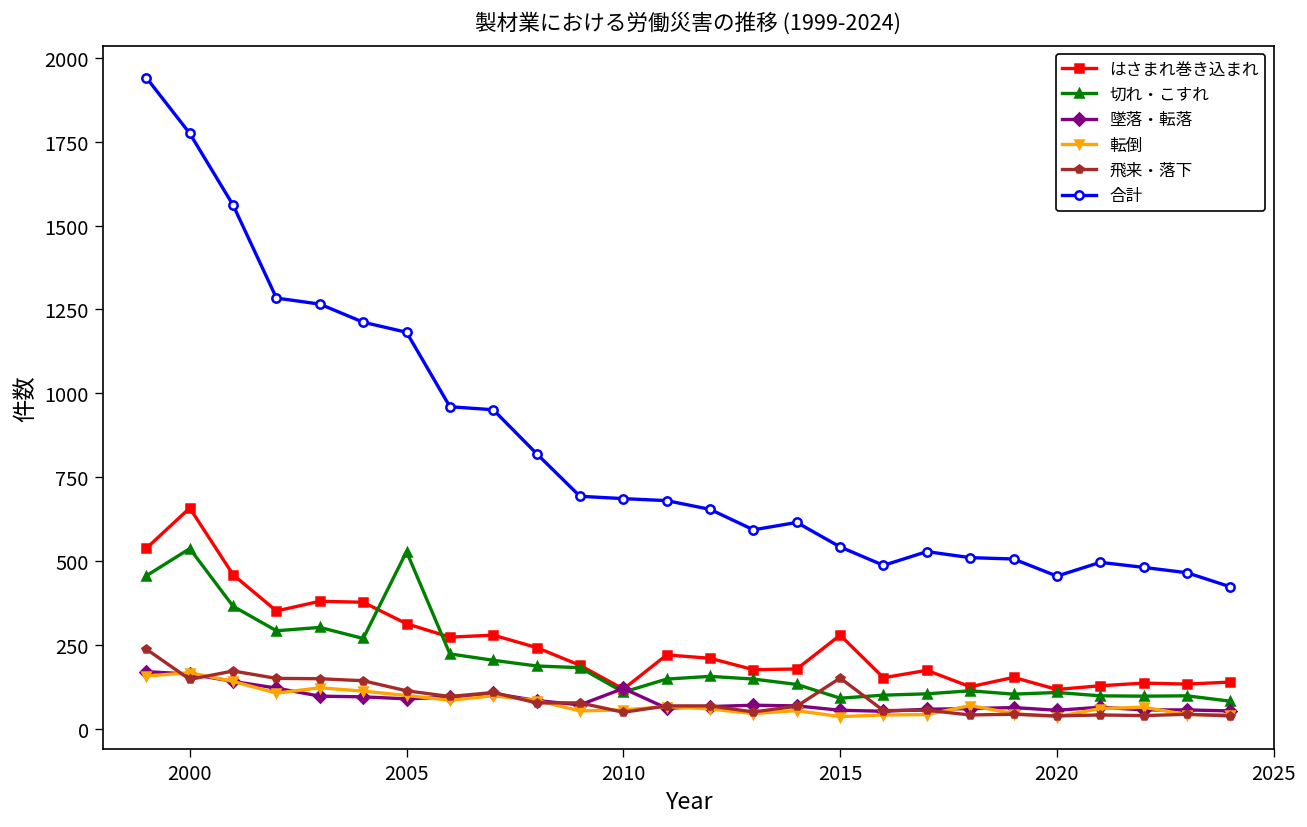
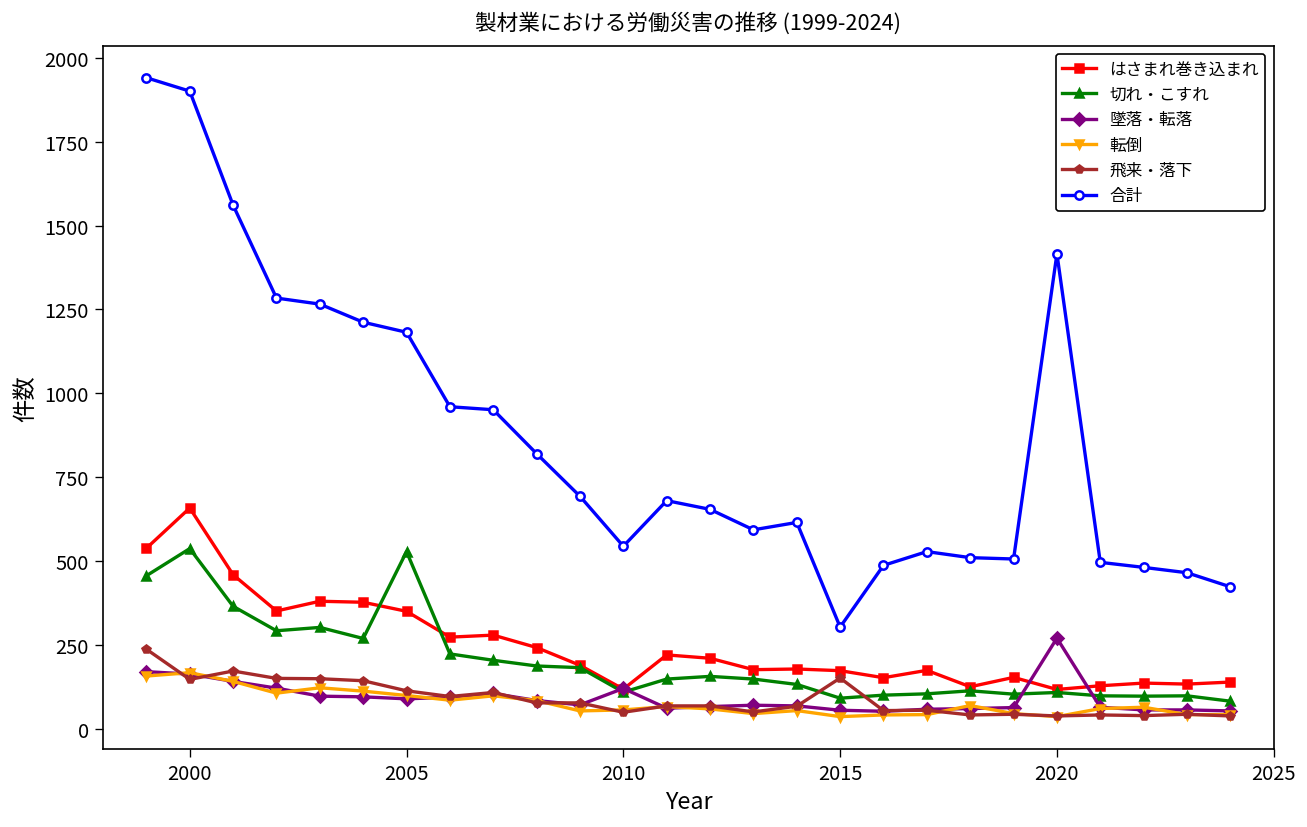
  {
    "はさまれ巻き込まれ": {
      "2000": 660,
-     "2005": 310,
-     "2015": 280
+     "2005": 350,
+     "2015": 170
    },
    "切れ・こすれ": {
      "2000": 540,
      "2005": 530,
      "2015": 90
    },
    "墜落・転落": {
      "2005": 90,
      "2015": 60,
-     "2020": 60
+     "2020": 270
    },
    "転倒": {
      "2005": 100,
      "2015": 40
    },
    "飛来・落下": {
      "2000": 150,
      "2005": 110,
      "2015": 150
    },
    "合計": {
-     "2000": 1780,
+     "2000": 1900,
      "2005": 1180,
-     "2010": 690,
-     "2015": 540,
-     "2020": 460
+     "2010": 540,
+     "2015": 300,
+     "2020": 1420
    }
  }
